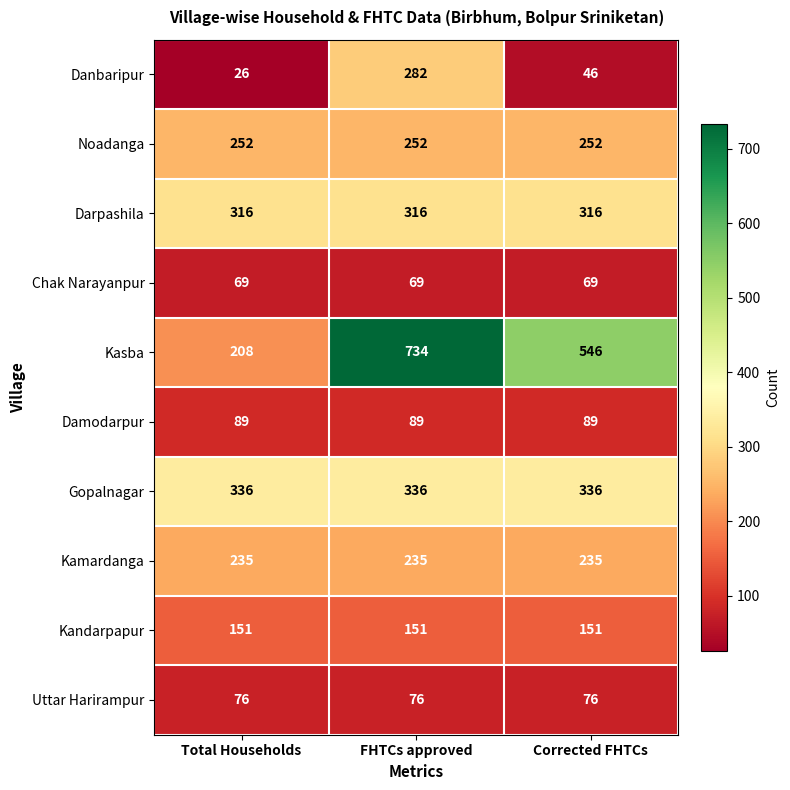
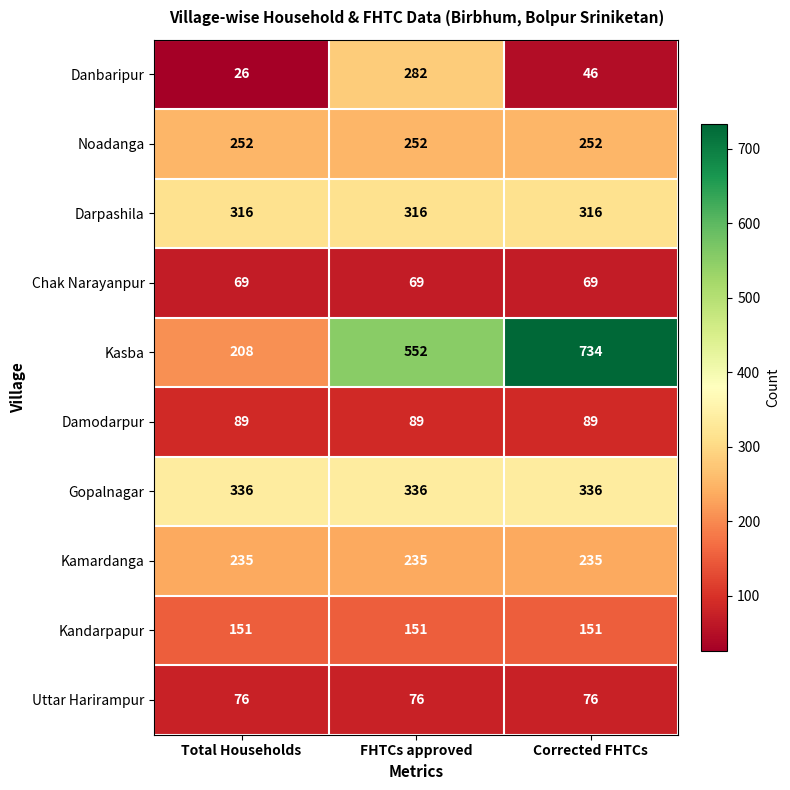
  {
    "Danbaripur": {
      "Total Households": 26,
      "FHTCs approved": 282,
      "Corrected FHTCs": 46
    },
    "Noadanga": {
      "Total Households": 252,
      "FHTCs approved": 252,
      "Corrected FHTCs": 252
    },
    "Darpashila": {
      "Total Households": 316,
      "FHTCs approved": 316,
      "Corrected FHTCs": 316
    },
    "Chak Narayanpur": {
      "Total Households": 69,
      "FHTCs approved": 69,
      "Corrected FHTCs": 69
    },
    "Kasba": {
      "Total Households": 208,
-     "FHTCs approved": 734,
-     "Corrected FHTCs": 546
+     "FHTCs approved": 552,
+     "Corrected FHTCs": 734
    },
    "Damodarpur": {
      "Total Households": 89,
      "FHTCs approved": 89,
      "Corrected FHTCs": 89
    },
    "Gopalnagar": {
      "Total Households": 336,
      "FHTCs approved": 336,
      "Corrected FHTCs": 336
    },
    "Kamardanga": {
      "Total Households": 235,
      "FHTCs approved": 235,
      "Corrected FHTCs": 235
    },
    "Kandarpapur": {
      "Total Households": 151,
      "FHTCs approved": 151,
      "Corrected FHTCs": 151
    },
    "Uttar Harirampur": {
      "Total Households": 76,
      "FHTCs approved": 76,
      "Corrected FHTCs": 76
    }
  }
